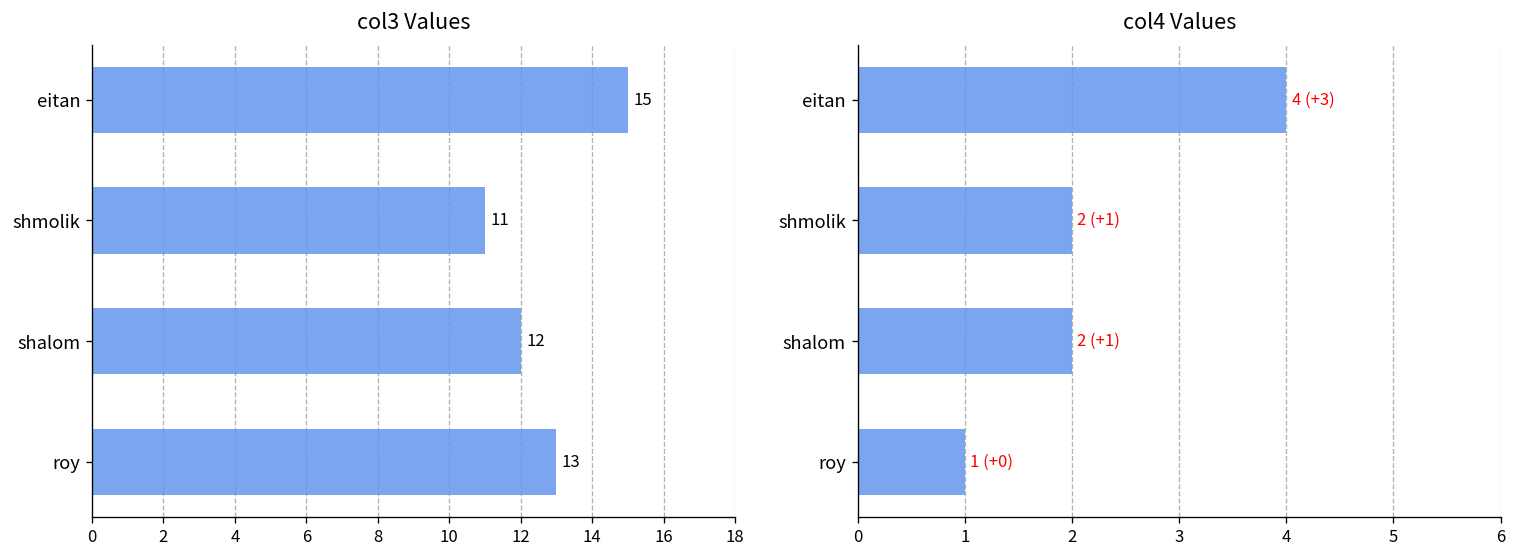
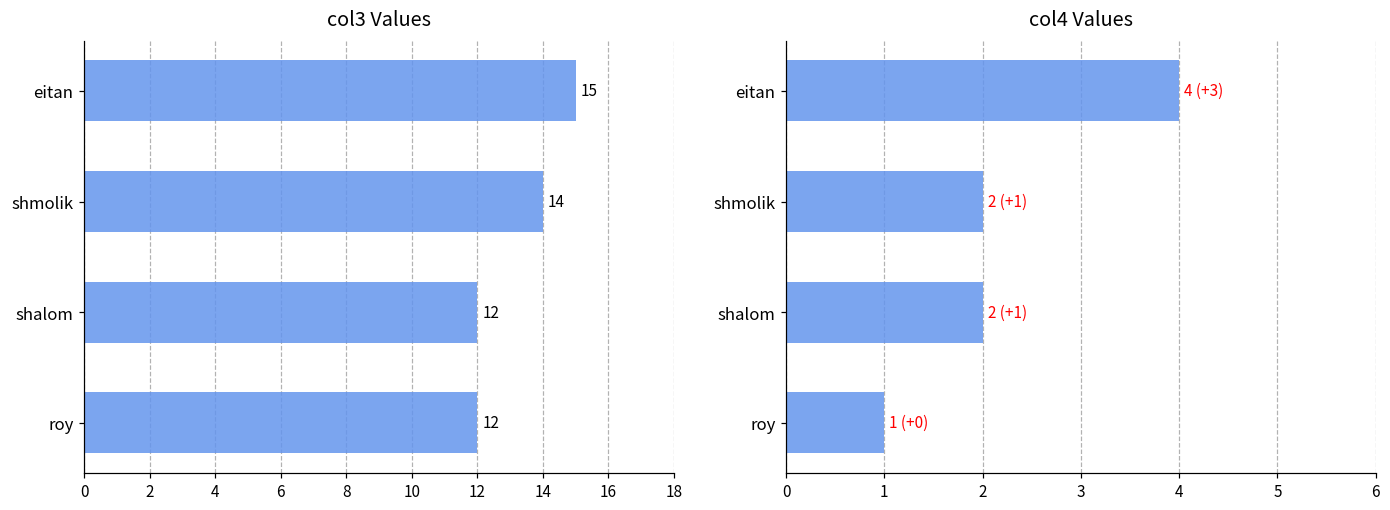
  {
    "col3 Values": {
      "eitan": 15,
-     "shmolik": 11,
+     "shmolik": 14,
      "shalom": 12,
-     "roy": 13
+     "roy": 12
    },
    "col4 Values": {
      "eitan": 4,
      "shmolik": 2,
      "shalom": 2,
      "roy": 1
    }
  }
